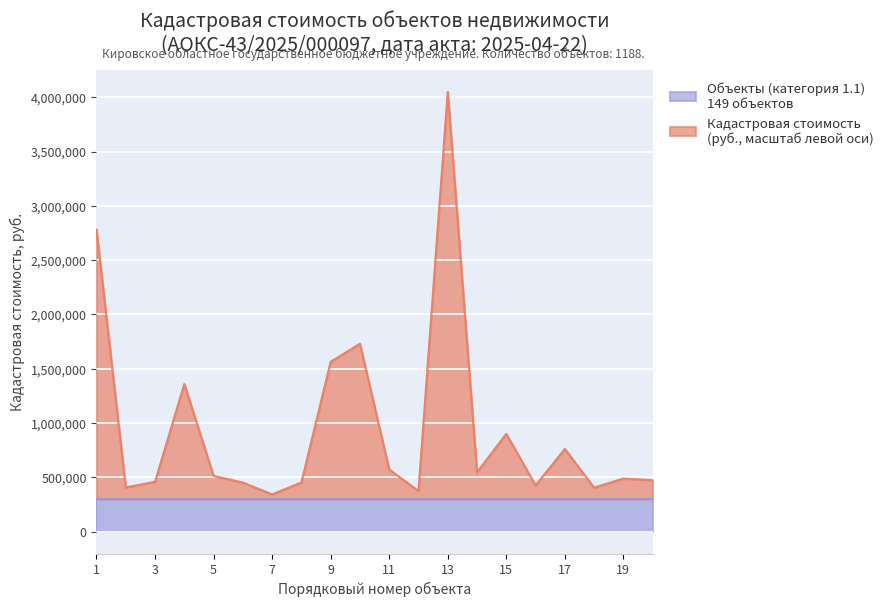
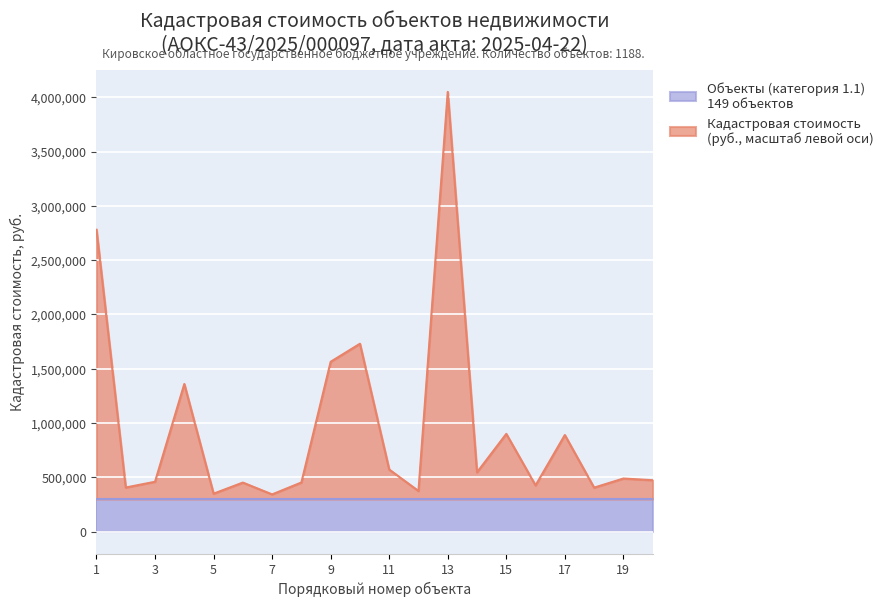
  {
    "Кадастровая стоимость (руб., масштаб левой оси)": {
      "1": "2,780,000",
      "3": "460,000",
-     "5": "510,000",
+     "5": "350,000",
      "7": "340,000",
      "9": "1,560,000",
      "11": "570,000",
      "13": "4,050,000",
      "15": "900,000",
-     "17": "760,000",
+     "17": "890,000",
      "19": "490,000"
    },
    "Объекты (категория 1.1) 149 объектов": {
      "1": "300,000",
      "3": "300,000",
      "5": "300,000",
      "7": "300,000",
      "9": "300,000",
      "11": "300,000",
      "13": "300,000",
      "15": "300,000",
      "17": "300,000",
      "19": "300,000"
    }
  }
